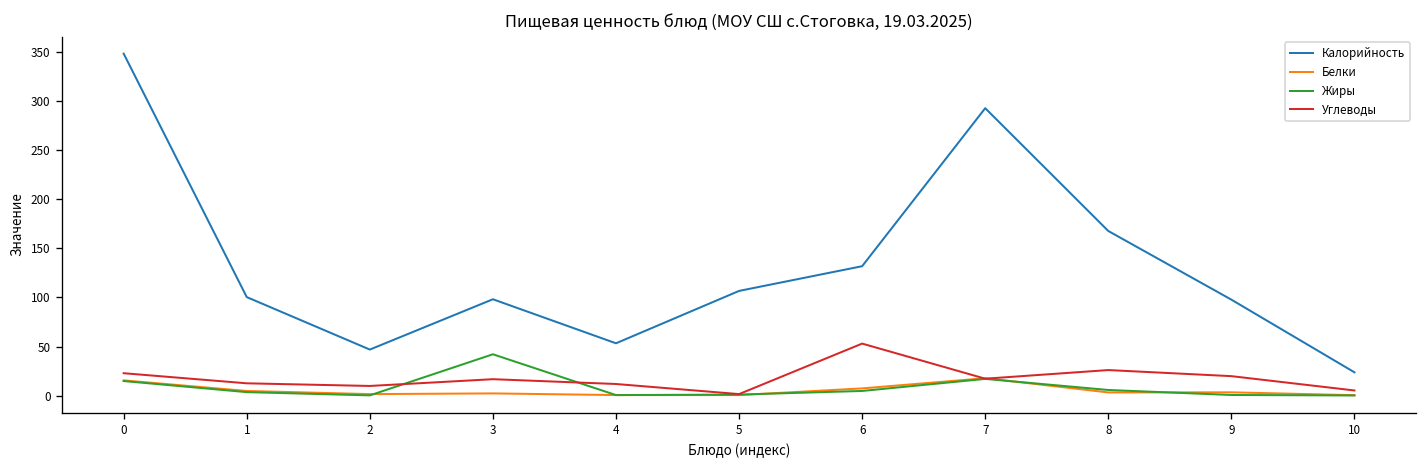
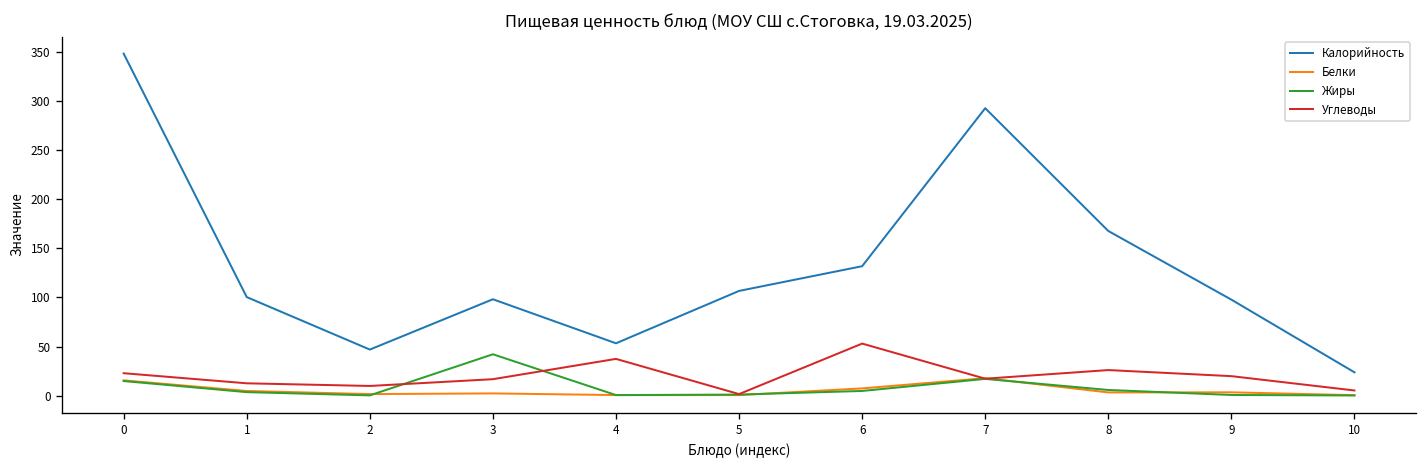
  {
    "Калорийность": {
      "0": 350,
      "1": 100,
      "2": 50,
      "3": 100,
      "4": 50,
      "5": 110,
      "6": 130,
      "7": 290,
      "8": 170,
      "9": 100,
      "10": 20
    },
    "Белки": {
      "3": 0
    },
    "Жиры": {
      "3": 40
    },
    "Углеводы": {
      "0": 20,
      "1": 10,
      "2": 10,
      "3": 20,
-     "4": 10,
+     "4": 40,
      "6": 50,
      "8": 30,
      "9": 20,
      "10": 10
    }
  }
